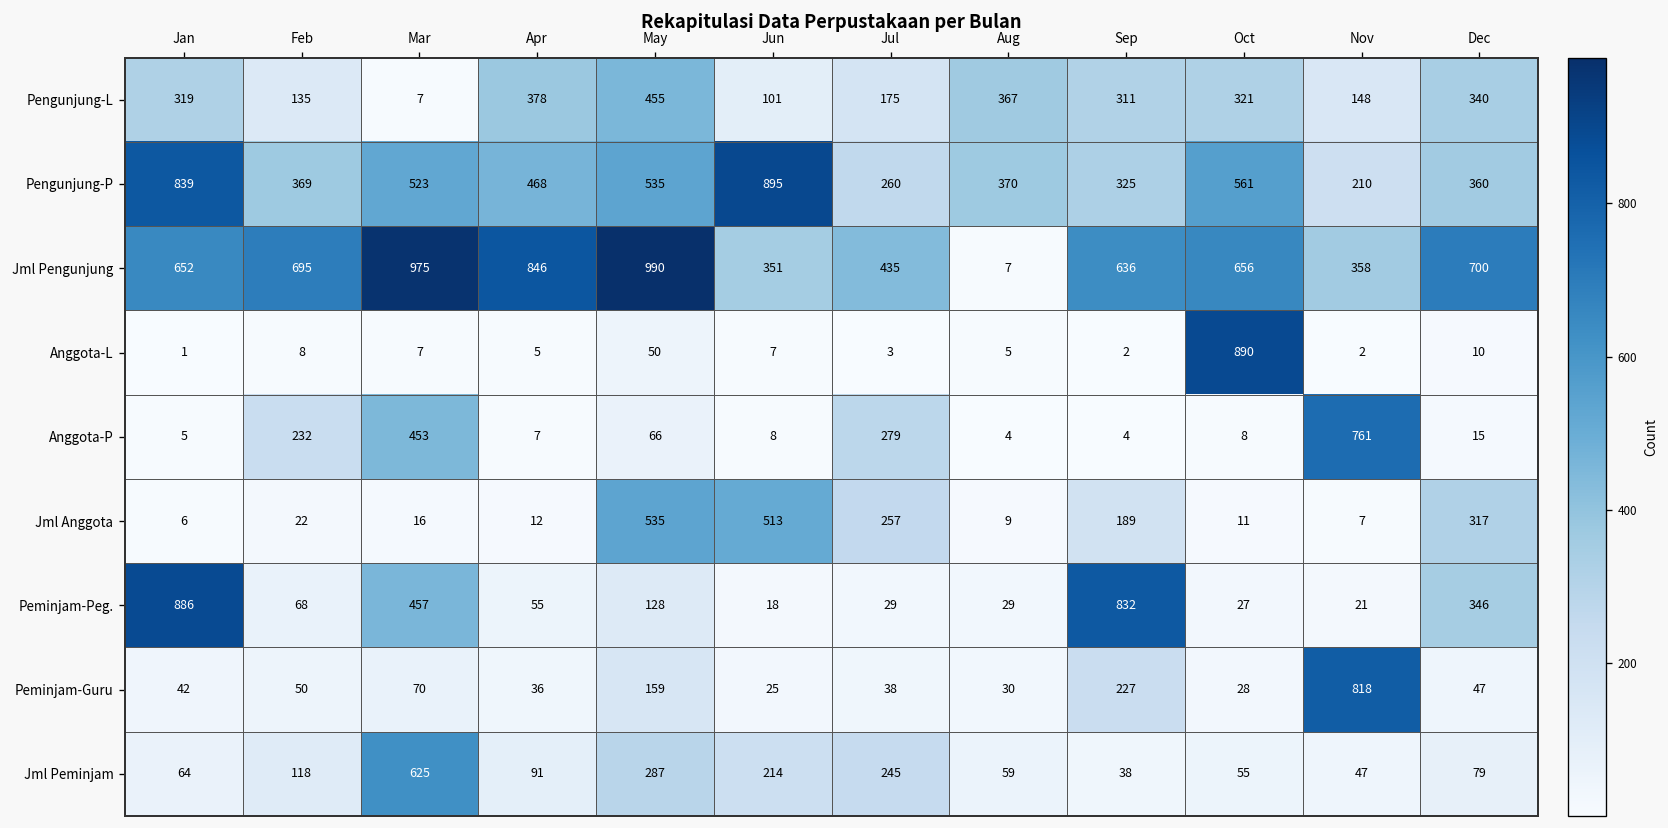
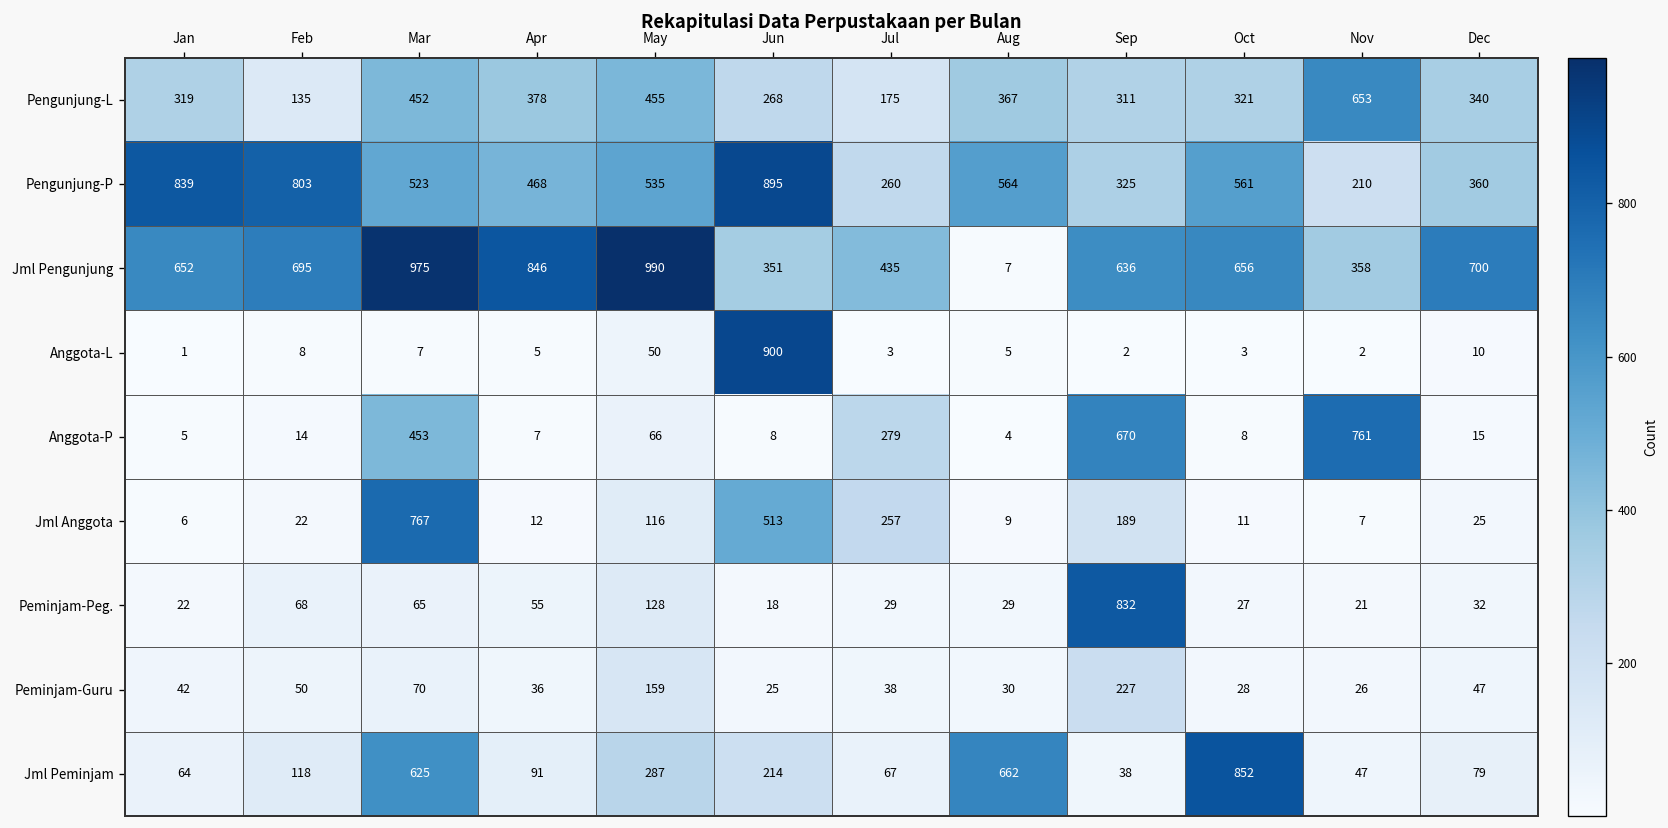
  {
    "Pengunjung-L": {
      "Jan": 319,
      "Feb": 135,
-     "Mar": 7,
+     "Mar": 452,
      "Apr": 378,
      "May": 455,
-     "Jun": 101,
+     "Jun": 268,
      "Jul": 175,
      "Aug": 367,
      "Sep": 311,
      "Oct": 321,
-     "Nov": 148,
+     "Nov": 653,
      "Dec": 340
    },
    "Pengunjung-P": {
      "Jan": 839,
-     "Feb": 369,
+     "Feb": 803,
      "Mar": 523,
      "Apr": 468,
      "May": 535,
      "Jun": 895,
      "Jul": 260,
-     "Aug": 370,
+     "Aug": 564,
      "Sep": 325,
      "Oct": 561,
      "Nov": 210,
      "Dec": 360
    },
    "Jml Pengunjung": {
      "Jan": 652,
      "Feb": 695,
      "Mar": 975,
      "Apr": 846,
      "May": 990,
      "Jun": 351,
      "Jul": 435,
      "Aug": 7,
      "Sep": 636,
      "Oct": 656,
      "Nov": 358,
      "Dec": 700
    },
    "Anggota-L": {
      "Jan": 1,
      "Feb": 8,
      "Mar": 7,
      "Apr": 5,
      "May": 50,
-     "Jun": 7,
+     "Jun": 900,
      "Jul": 3,
      "Aug": 5,
      "Sep": 2,
-     "Oct": 890,
+     "Oct": 3,
      "Nov": 2,
      "Dec": 10
    },
    "Anggota-P": {
      "Jan": 5,
-     "Feb": 232,
+     "Feb": 14,
      "Mar": 453,
      "Apr": 7,
      "May": 66,
      "Jun": 8,
      "Jul": 279,
      "Aug": 4,
-     "Sep": 4,
+     "Sep": 670,
      "Oct": 8,
      "Nov": 761,
      "Dec": 15
    },
    "Jml Anggota": {
      "Jan": 6,
      "Feb": 22,
-     "Mar": 16,
+     "Mar": 767,
      "Apr": 12,
-     "May": 535,
+     "May": 116,
      "Jun": 513,
      "Jul": 257,
      "Aug": 9,
      "Sep": 189,
      "Oct": 11,
      "Nov": 7,
-     "Dec": 317
+     "Dec": 25
    },
    "Peminjam-Peg.": {
-     "Jan": 886,
+     "Jan": 22,
      "Feb": 68,
-     "Mar": 457,
+     "Mar": 65,
      "Apr": 55,
      "May": 128,
      "Jun": 18,
      "Jul": 29,
      "Aug": 29,
      "Sep": 832,
      "Oct": 27,
      "Nov": 21,
-     "Dec": 346
+     "Dec": 32
    },
    "Peminjam-Guru": {
      "Jan": 42,
      "Feb": 50,
      "Mar": 70,
      "Apr": 36,
      "May": 159,
      "Jun": 25,
      "Jul": 38,
      "Aug": 30,
      "Sep": 227,
      "Oct": 28,
-     "Nov": 818,
+     "Nov": 26,
      "Dec": 47
    },
    "Jml Peminjam": {
      "Jan": 64,
      "Feb": 118,
      "Mar": 625,
      "Apr": 91,
      "May": 287,
      "Jun": 214,
-     "Jul": 245,
-     "Aug": 59,
+     "Jul": 67,
+     "Aug": 662,
      "Sep": 38,
-     "Oct": 55,
+     "Oct": 852,
      "Nov": 47,
      "Dec": 79
    }
  }
